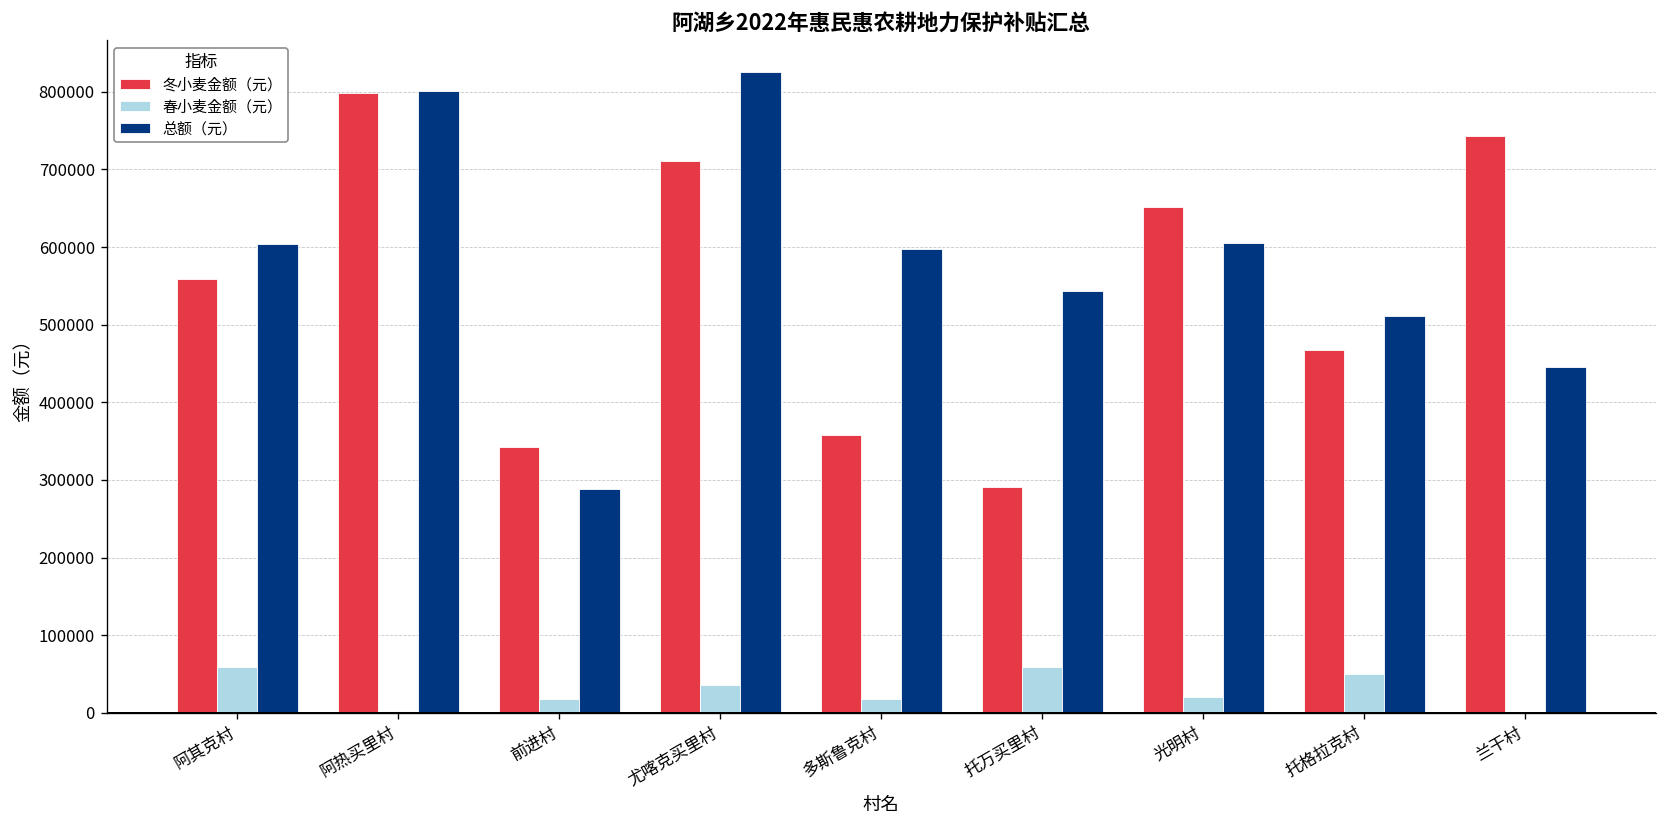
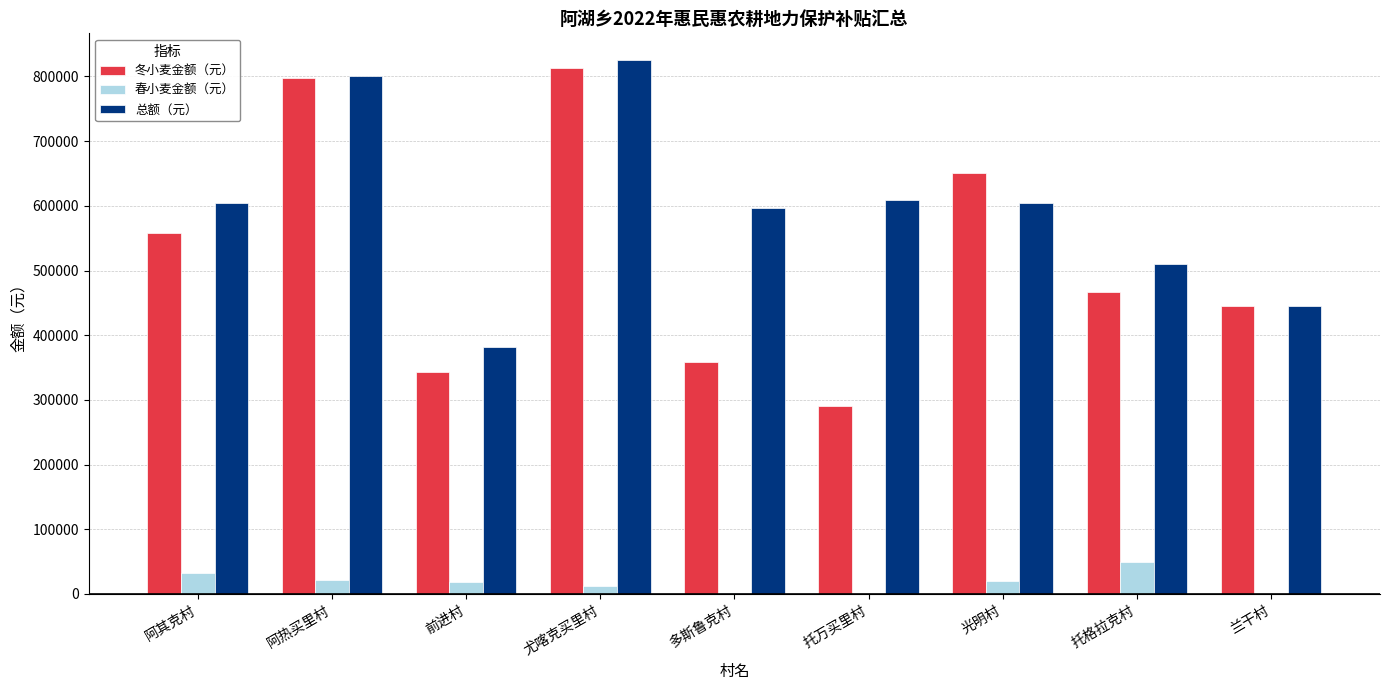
  {
    "冬小麦金额（元）": {
      "阿其克村": 560000,
      "阿热买里村": 800000,
      "前进村": 340000,
-     "尤喀克买里村": 710000,
+     "尤喀克买里村": 810000,
      "多斯鲁克村": 360000,
      "托万买里村": 290000,
      "光明村": 650000,
      "托格拉克村": 470000,
-     "兰干村": 740000
+     "兰干村": 450000
    },
    "春小麦金额（元）": {
-     "阿其克村": 60000,
-     "阿热买里村": 0,
+     "阿其克村": 30000,
+     "阿热买里村": 20000,
      "前进村": 20000,
-     "尤喀克买里村": 40000,
-     "多斯鲁克村": 20000,
-     "托万买里村": 60000,
+     "尤喀克买里村": 10000,
+     "多斯鲁克村": 0,
+     "托万买里村": 0,
      "光明村": 20000,
      "托格拉克村": 50000,
      "兰干村": 0
    },
    "总额（元）": {
      "阿其克村": 600000,
      "阿热买里村": 800000,
-     "前进村": 290000,
+     "前进村": 380000,
      "尤喀克买里村": 830000,
      "多斯鲁克村": 600000,
-     "托万买里村": 540000,
+     "托万买里村": 610000,
      "光明村": 600000,
      "托格拉克村": 510000,
      "兰干村": 450000
    }
  }
